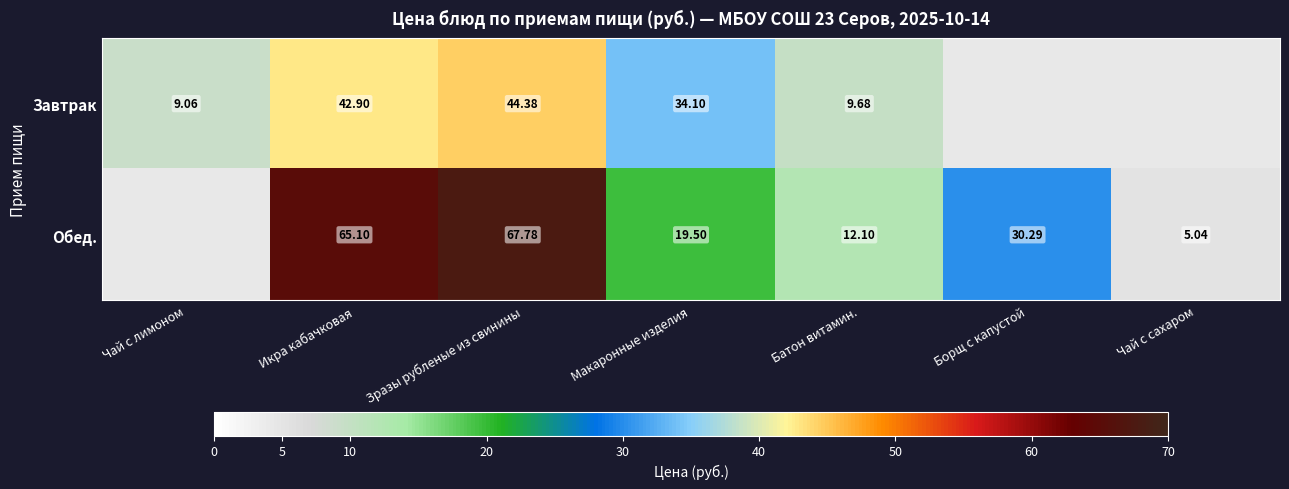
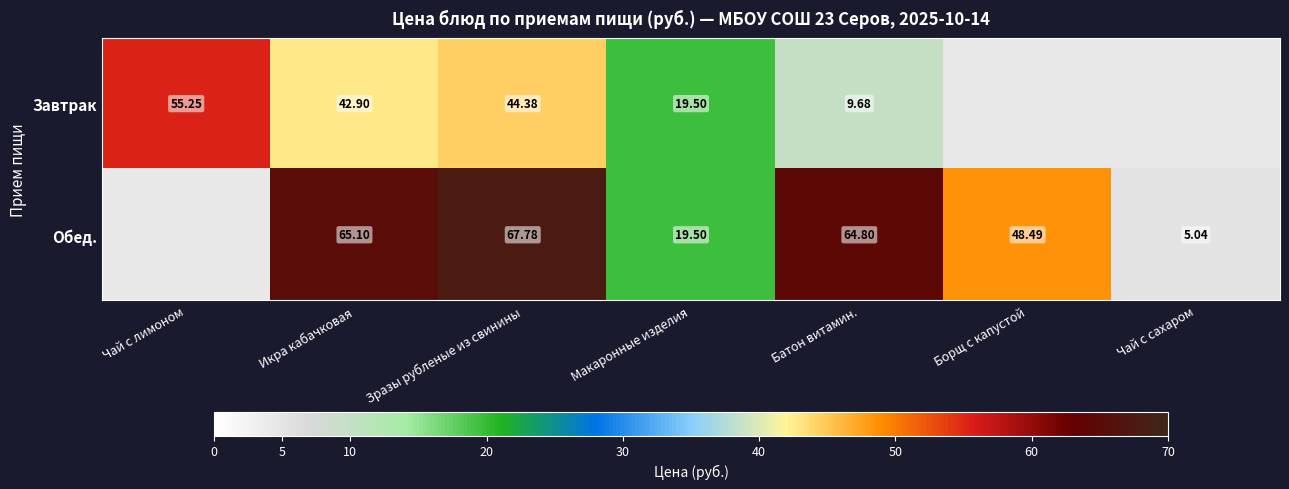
  {
    "Завтрак": {
-     "Чай с лимоном": 9.06,
-     "Макаронные изделия": 34.10
+     "Чай с лимоном": 55.25,
+     "Макаронные изделия": 19.50
    },
    "Обед.": {
-     "Батон витамин.": 12.10,
-     "Борщ с капустой": 30.29
+     "Батон витамин.": 64.80,
+     "Борщ с капустой": 48.49
    }
  }
